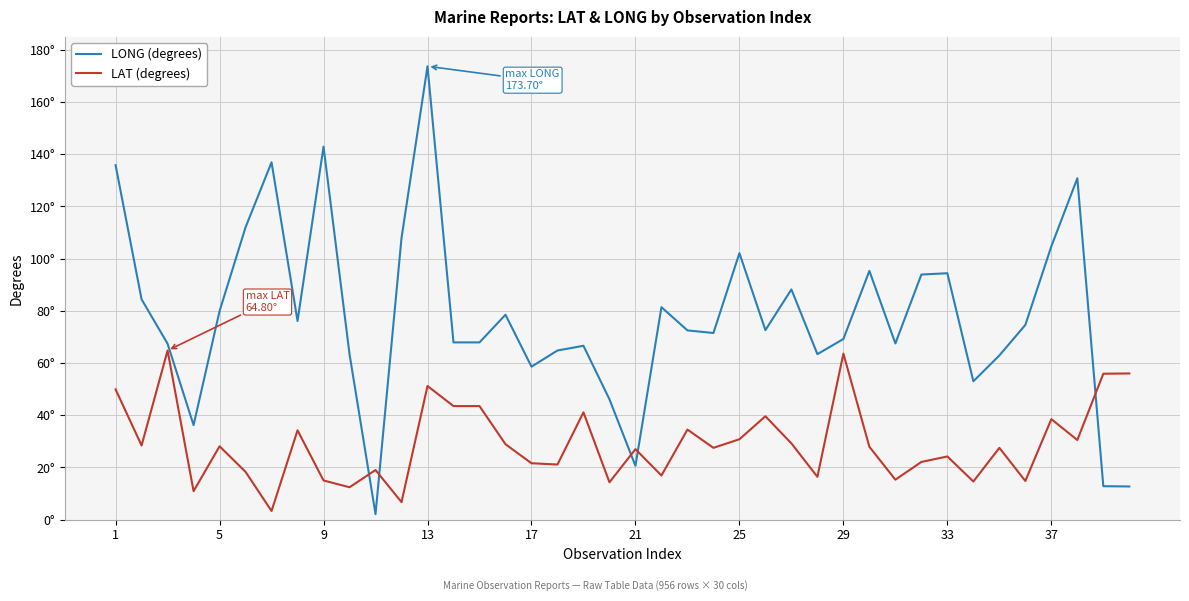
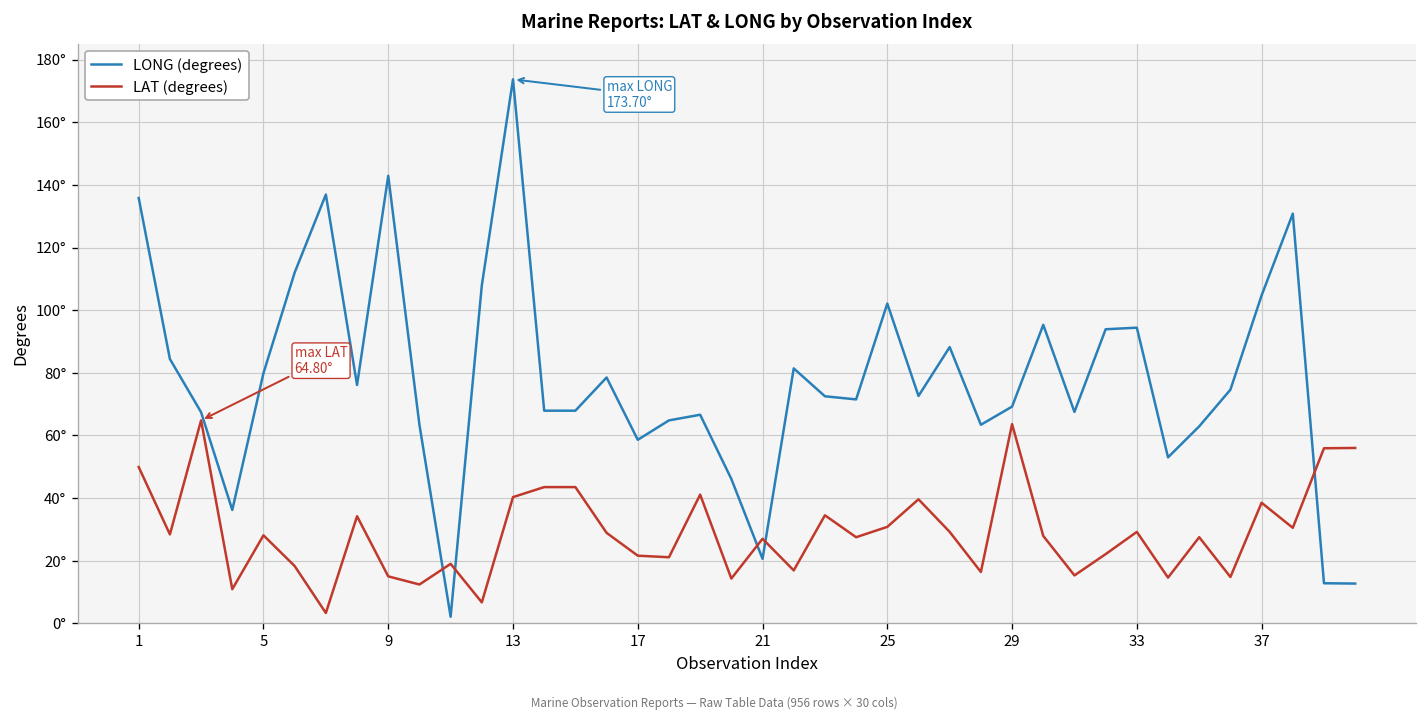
  {
    "LONG (degrees)": {
      "1": "136°",
      "9": "143°",
      "17": "59°",
      "21": "21°",
      "25": "102°",
      "29": "69°",
      "33": "94°",
      "37": "105°"
    },
    "LAT (degrees)": {
      "1": "50°",
      "5": "28°",
      "9": "15°",
-     "13": "51°",
+     "13": "40°",
      "17": "22°",
      "21": "27°",
      "25": "31°",
      "29": "64°",
-     "33": "24°",
+     "33": "29°",
      "37": "39°"
    }
  }
